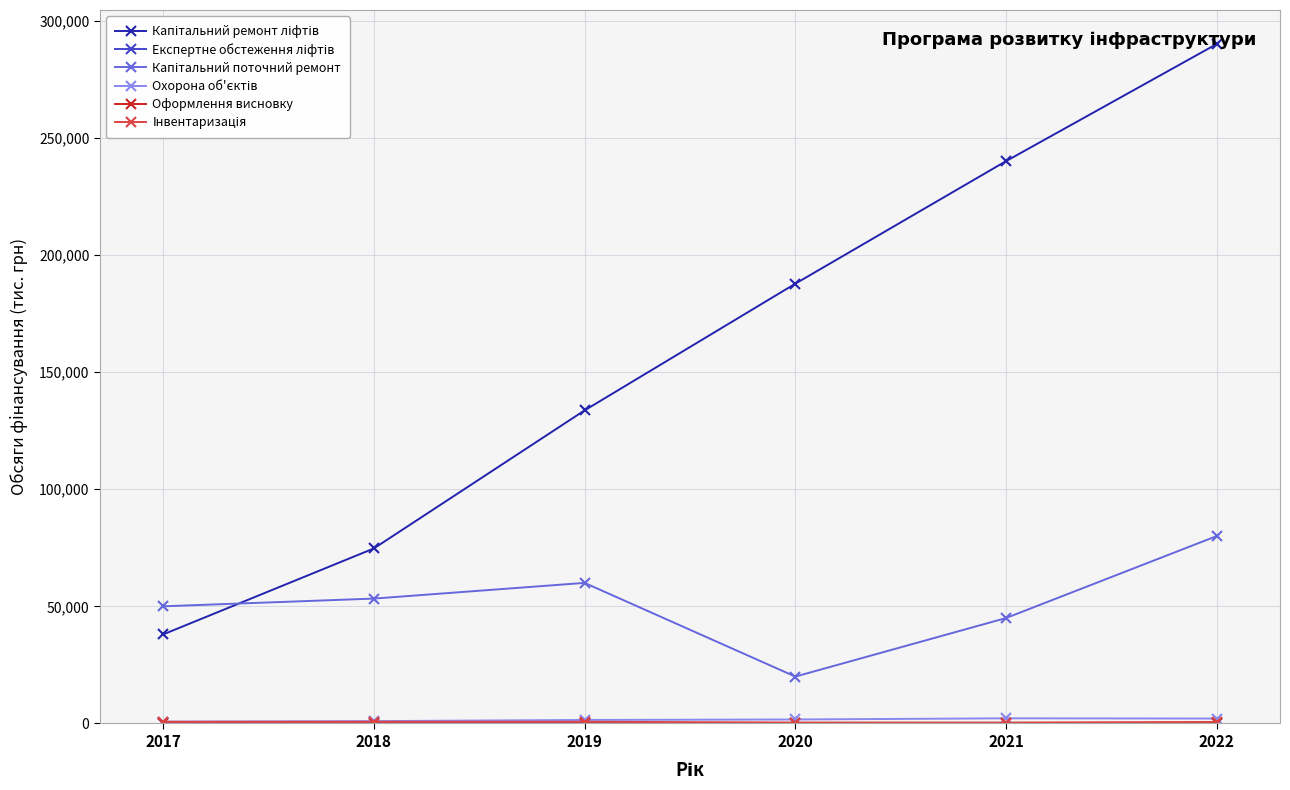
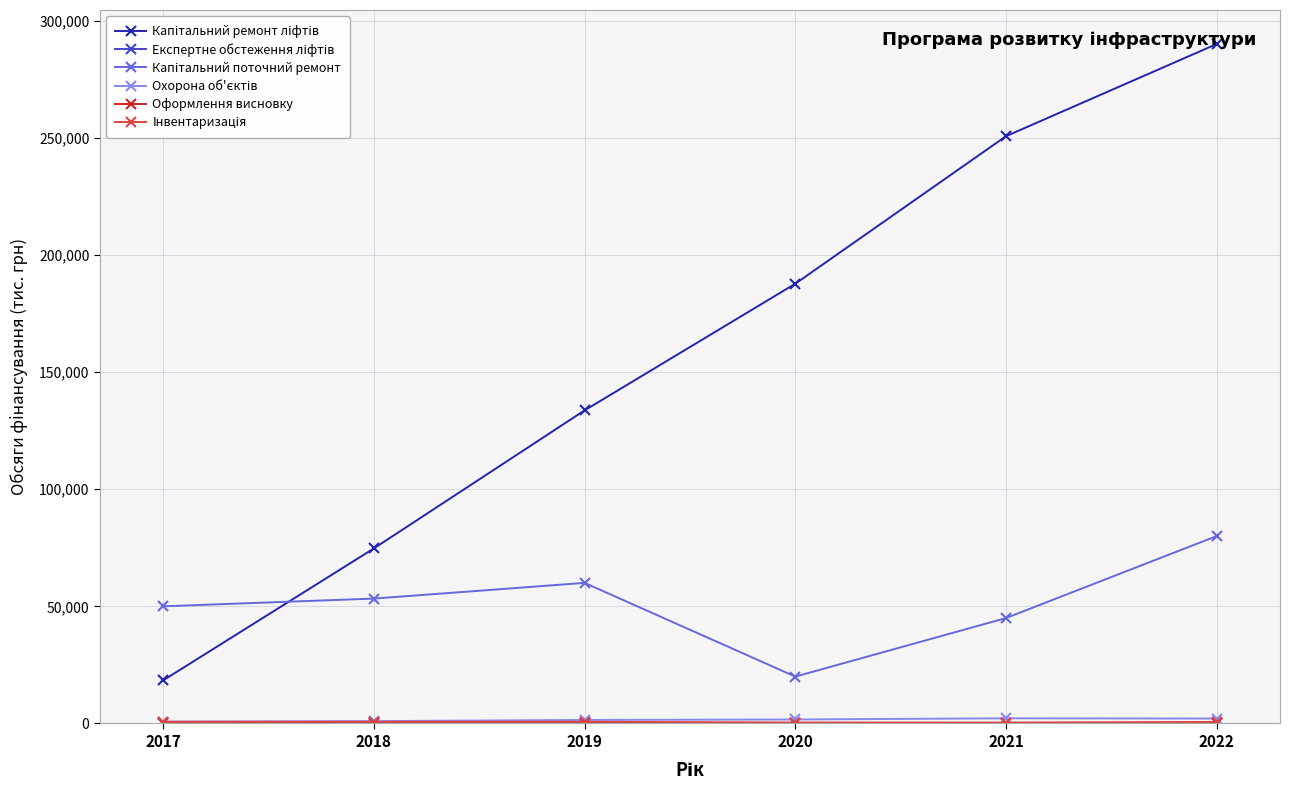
  {
    "Капітальний ремонт ліфтів": {
-     "2017": "38,000",
+     "2017": "18,000",
      "2018": "75,000",
      "2019": "134,000",
      "2020": "188,000",
-     "2021": "240,000",
+     "2021": "251,000",
      "2022": "290,000"
    }
  }
